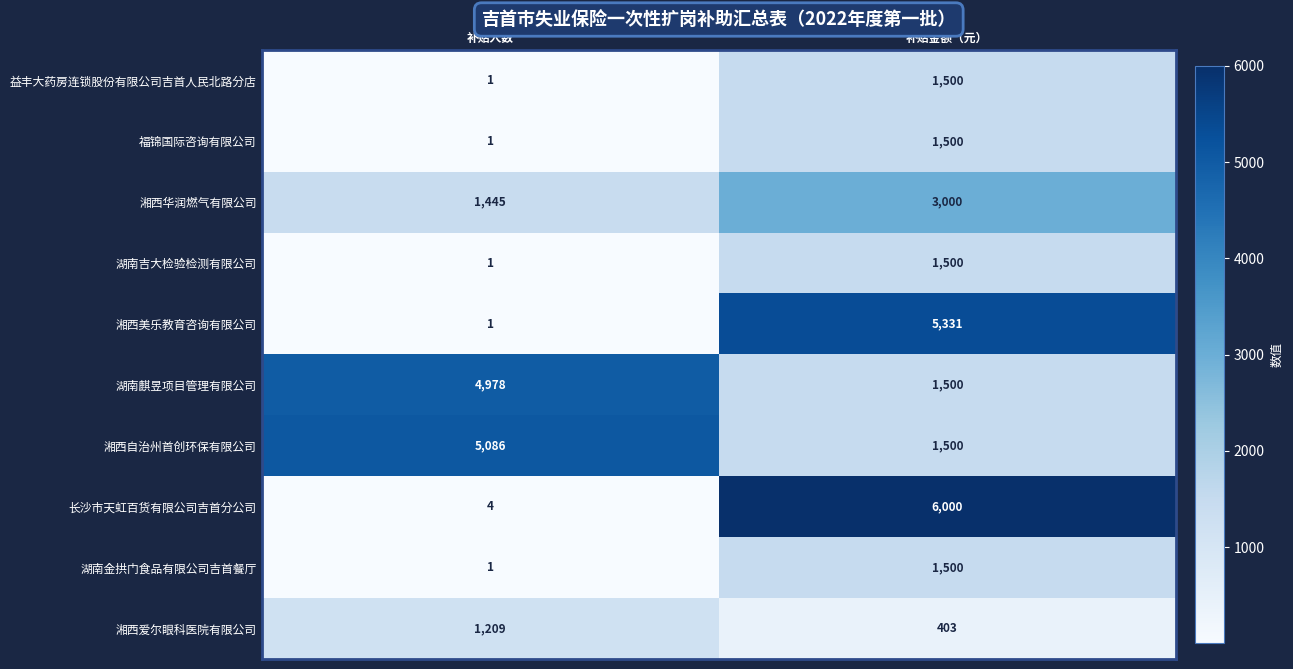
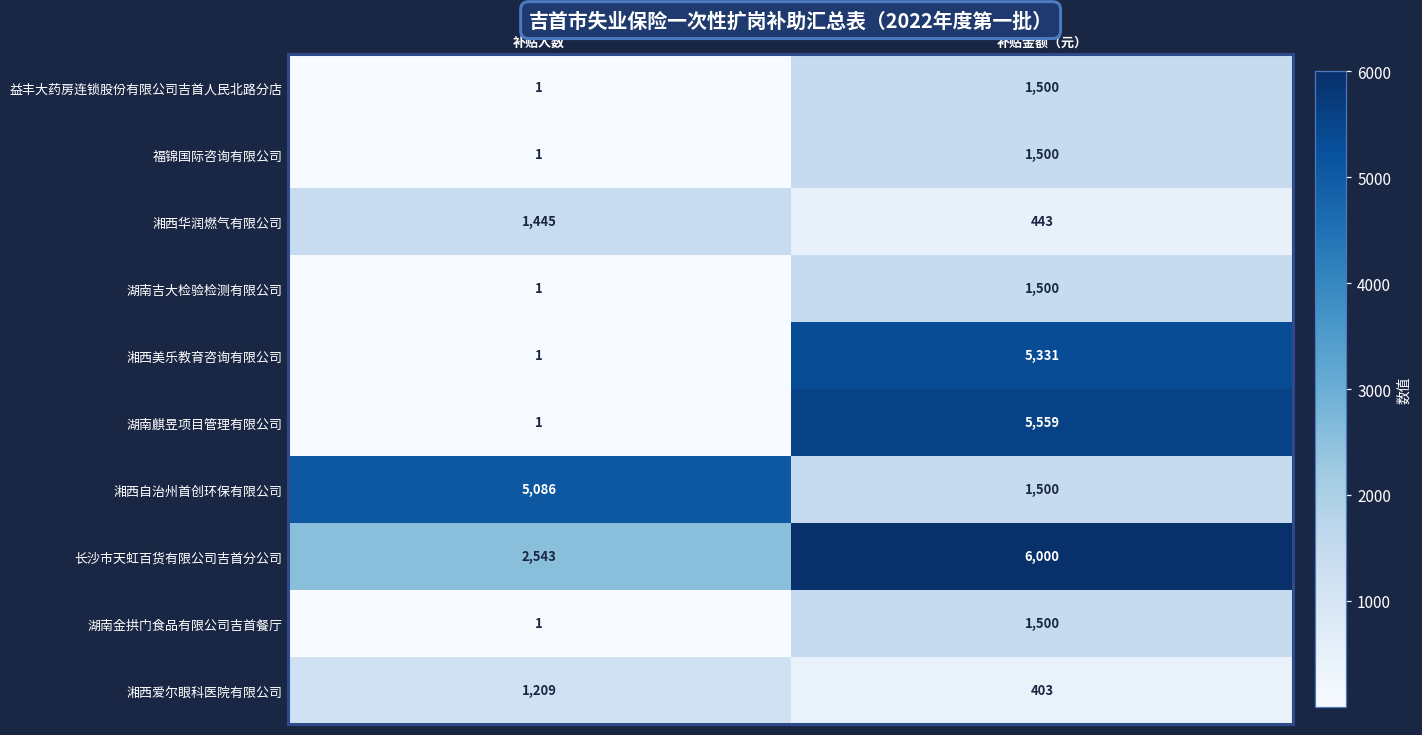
  {
    "益丰大药房连锁股份有限公司吉首人民北路分店": {
      "补贴人数": "1",
      "补贴金额（元）": "1,500"
    },
    "福锦国际咨询有限公司": {
      "补贴人数": "1",
      "补贴金额（元）": "1,500"
    },
    "湘西华润燃气有限公司": {
      "补贴人数": "1,445",
-     "补贴金额（元）": "3,000"
+     "补贴金额（元）": "443"
    },
    "湖南吉大检验检测有限公司": {
      "补贴人数": "1",
      "补贴金额（元）": "1,500"
    },
    "湘西美乐教育咨询有限公司": {
      "补贴人数": "1",
      "补贴金额（元）": "5,331"
    },
    "湖南麒昱项目管理有限公司": {
-     "补贴人数": "4,978",
-     "补贴金额（元）": "1,500"
+     "补贴人数": "1",
+     "补贴金额（元）": "5,559"
    },
    "湘西自治州首创环保有限公司": {
      "补贴人数": "5,086",
      "补贴金额（元）": "1,500"
    },
    "长沙市天虹百货有限公司吉首分公司": {
-     "补贴人数": "4",
+     "补贴人数": "2,543",
      "补贴金额（元）": "6,000"
    },
    "湖南金拱门食品有限公司吉首餐厅": {
      "补贴人数": "1",
      "补贴金额（元）": "1,500"
    },
    "湘西爱尔眼科医院有限公司": {
      "补贴人数": "1,209",
      "补贴金额（元）": "403"
    }
  }
